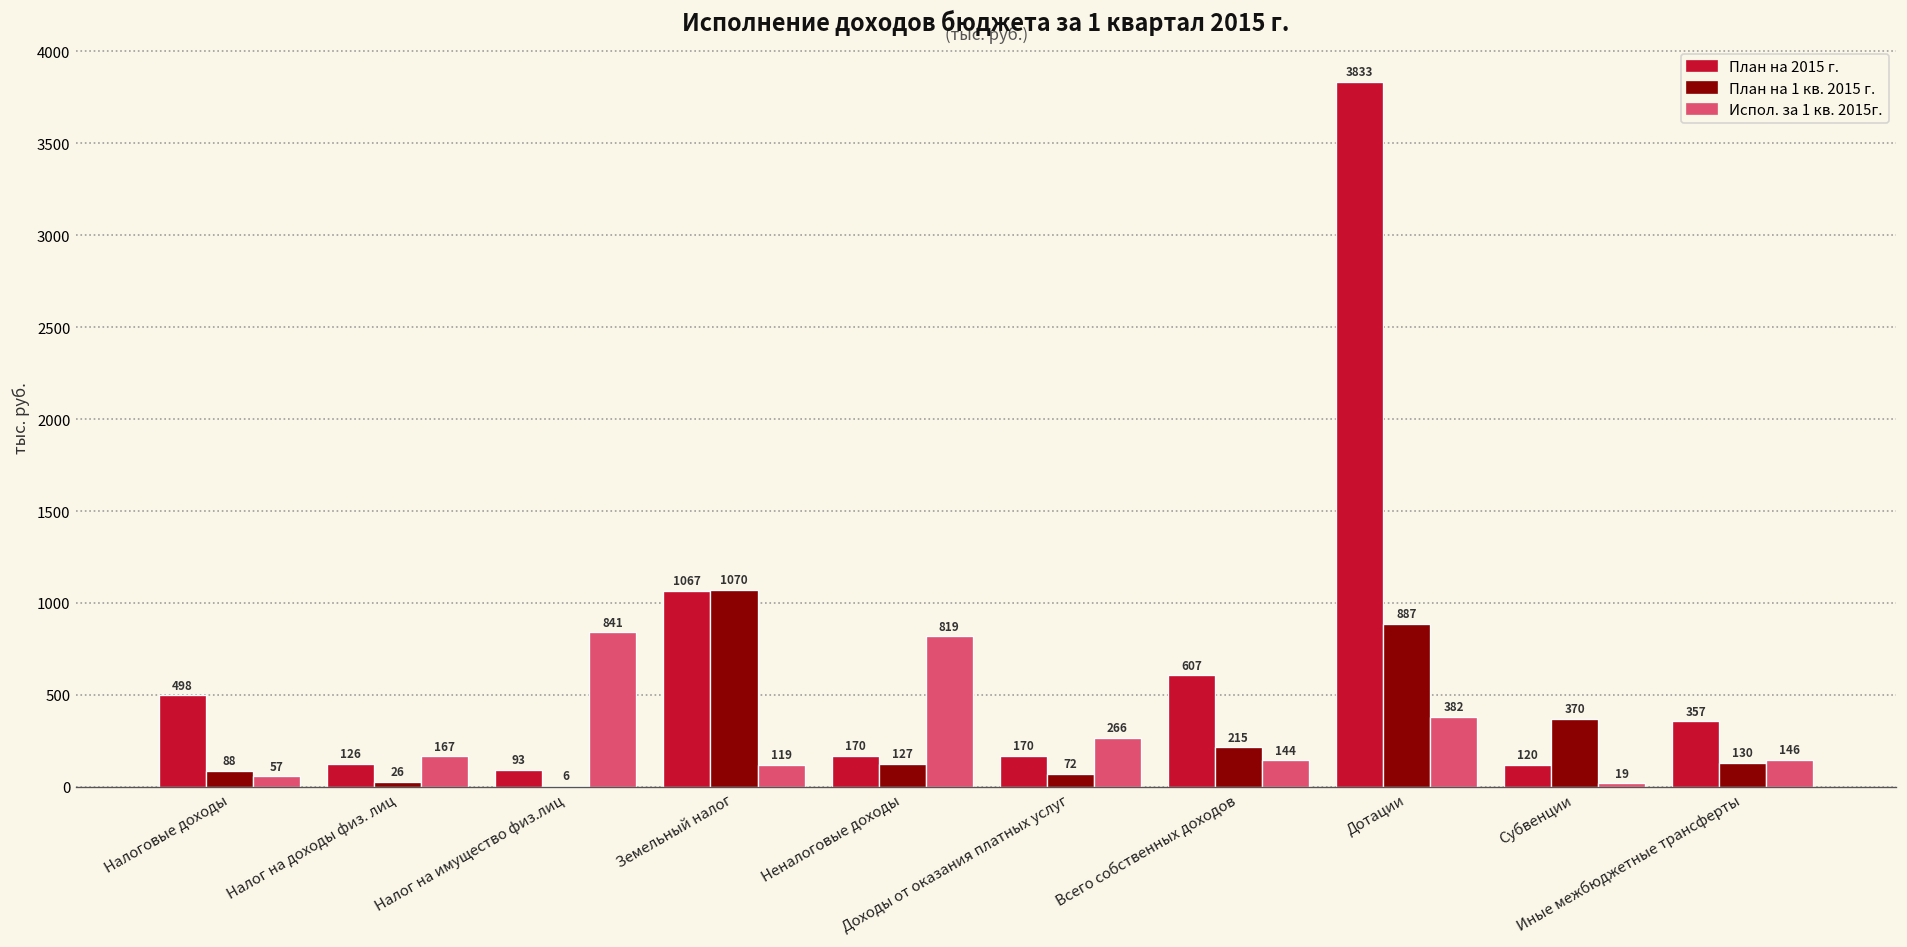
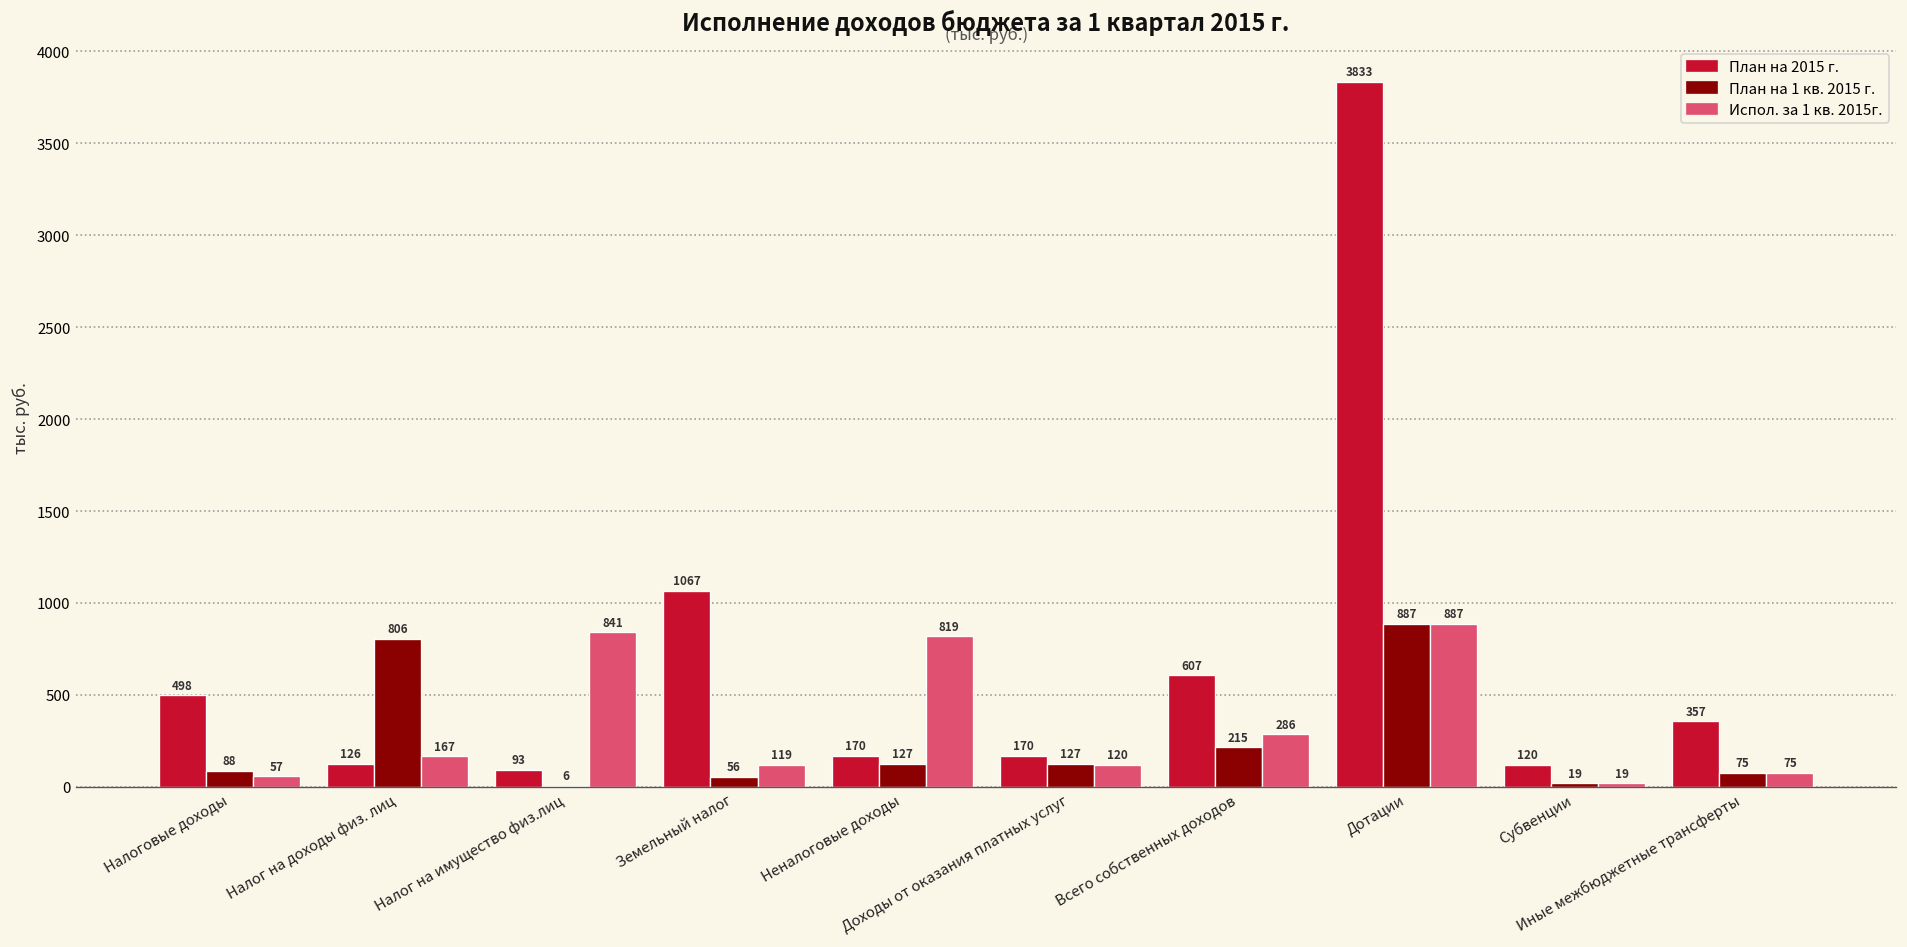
  {
    "План на 2015 г.": {
      "Налоговые доходы": 498,
      "Налог на доходы физ. лиц": 126,
      "Налог на имущество физ.лиц": 93,
      "Земельный налог": 1067,
      "Неналоговые доходы": 170,
      "Доходы от оказания платных услуг": 170,
      "Всего собственных доходов": 607,
      "Дотации": 3833,
      "Субвенции": 120,
      "Иные межбюджетные трансферты": 357
    },
    "План на 1 кв. 2015 г.": {
      "Налоговые доходы": 88,
-     "Налог на доходы физ. лиц": 26,
+     "Налог на доходы физ. лиц": 806,
      "Налог на имущество физ.лиц": 6,
-     "Земельный налог": 1070,
+     "Земельный налог": 56,
      "Неналоговые доходы": 127,
-     "Доходы от оказания платных услуг": 72,
+     "Доходы от оказания платных услуг": 127,
      "Всего собственных доходов": 215,
      "Дотации": 887,
-     "Субвенции": 370,
-     "Иные межбюджетные трансферты": 130
+     "Субвенции": 19,
+     "Иные межбюджетные трансферты": 75
    },
    "Испол. за 1 кв. 2015г.": {
      "Налоговые доходы": 57,
      "Налог на доходы физ. лиц": 167,
      "Налог на имущество физ.лиц": 841,
      "Земельный налог": 119,
      "Неналоговые доходы": 819,
-     "Доходы от оказания платных услуг": 266,
-     "Всего собственных доходов": 144,
-     "Дотации": 382,
+     "Доходы от оказания платных услуг": 120,
+     "Всего собственных доходов": 286,
+     "Дотации": 887,
      "Субвенции": 19,
-     "Иные межбюджетные трансферты": 146
+     "Иные межбюджетные трансферты": 75
    }
  }
